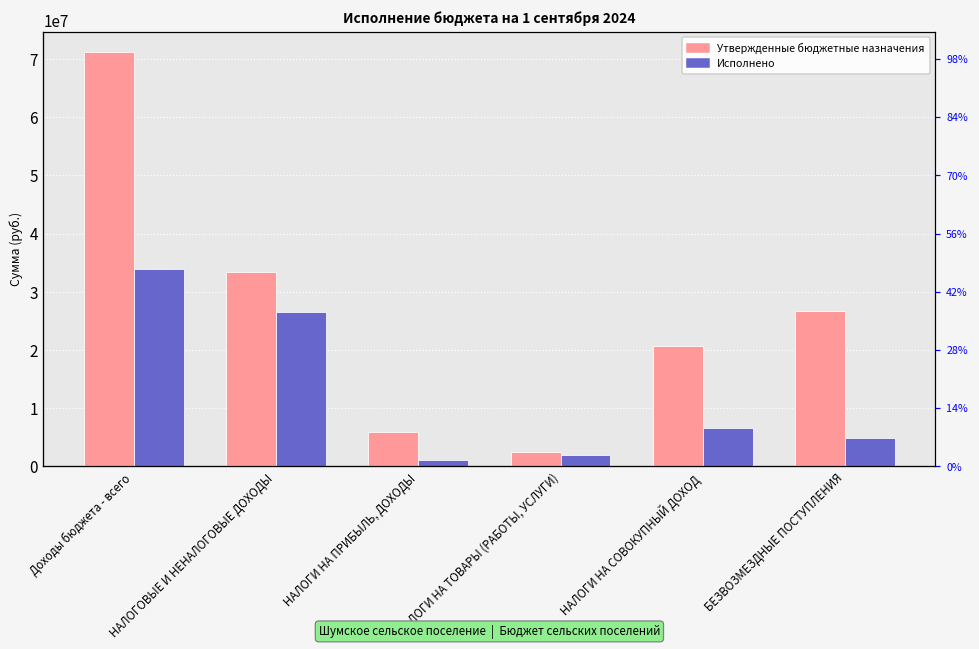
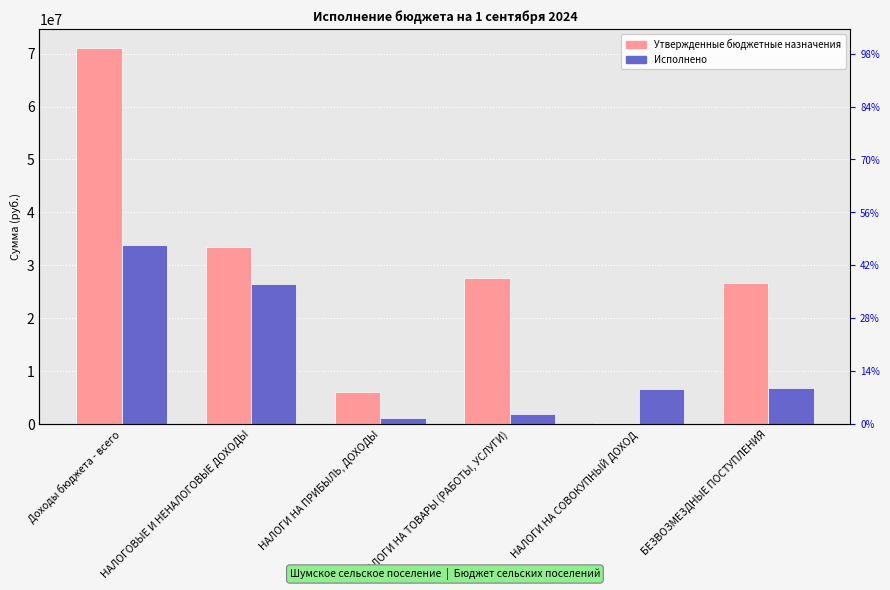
  {
    "Утвержденные бюджетные назначения": {
      "Доходы бюджета - всего": 71000000,
      "НАЛОГОВЫЕ И НЕНАЛОГОВЫЕ ДОХОДЫ": 33000000,
      "НАЛОГИ НА ПРИБЫЛЬ, ДОХОДЫ": 6000000,
-     "НАЛОГИ НА ТОВАРЫ (РАБОТЫ, УСЛУГИ)": 2000000,
-     "НАЛОГИ НА СОВОКУПНЫЙ ДОХОД": 21000000,
+     "НАЛОГИ НА ТОВАРЫ (РАБОТЫ, УСЛУГИ)": 28000000,
+     "НАЛОГИ НА СОВОКУПНЫЙ ДОХОД": 0,
      "БЕЗВОЗМЕЗДНЫЕ ПОСТУПЛЕНИЯ": 27000000
    },
    "Исполнено": {
      "Доходы бюджета - всего": 34000000,
      "НАЛОГОВЫЕ И НЕНАЛОГОВЫЕ ДОХОДЫ": 27000000,
      "НАЛОГИ НА ПРИБЫЛЬ, ДОХОДЫ": 1000000,
      "НАЛОГИ НА ТОВАРЫ (РАБОТЫ, УСЛУГИ)": 2000000,
      "НАЛОГИ НА СОВОКУПНЫЙ ДОХОД": 7000000,
-     "БЕЗВОЗМЕЗДНЫЕ ПОСТУПЛЕНИЯ": 5000000
+     "БЕЗВОЗМЕЗДНЫЕ ПОСТУПЛЕНИЯ": 7000000
    }
  }
